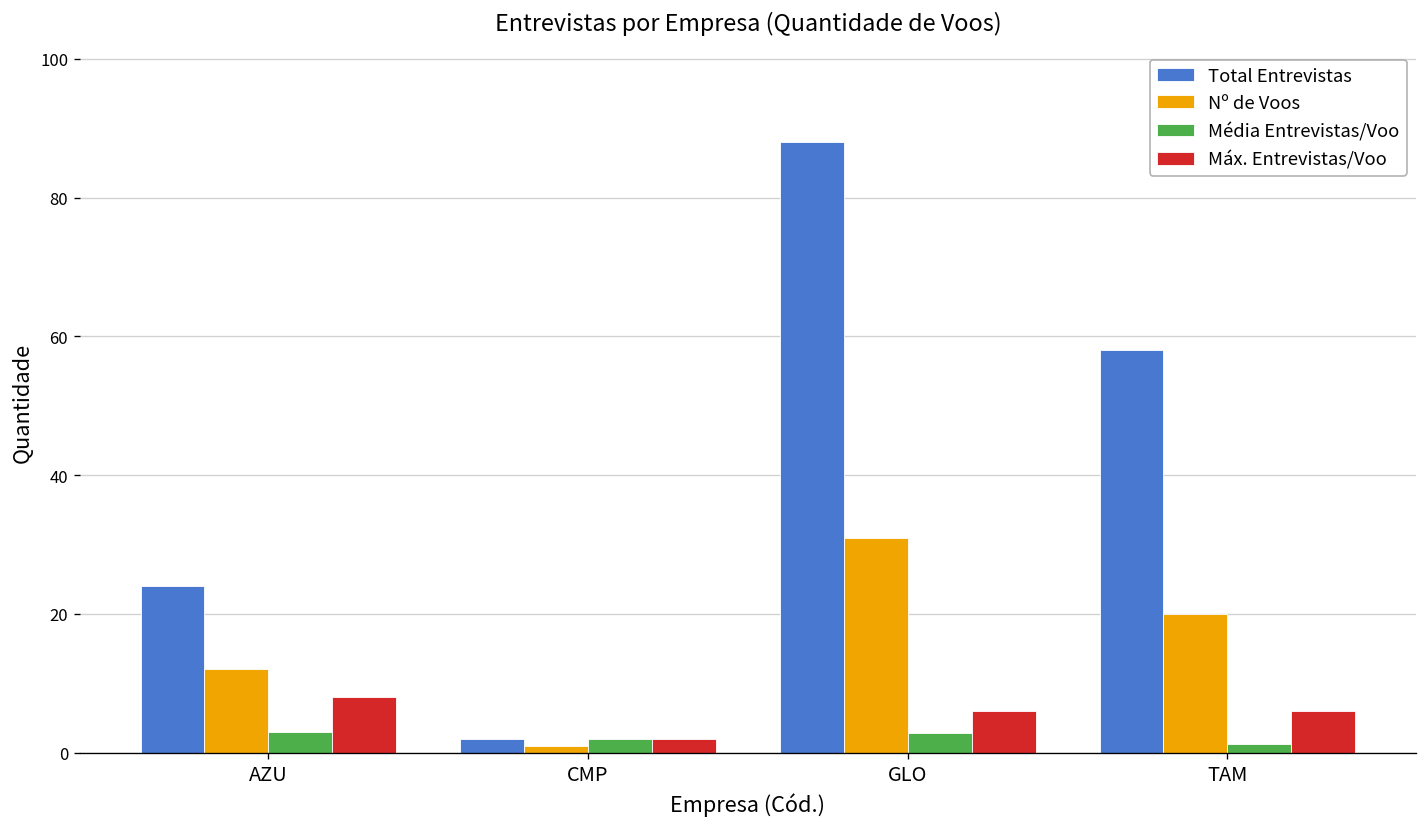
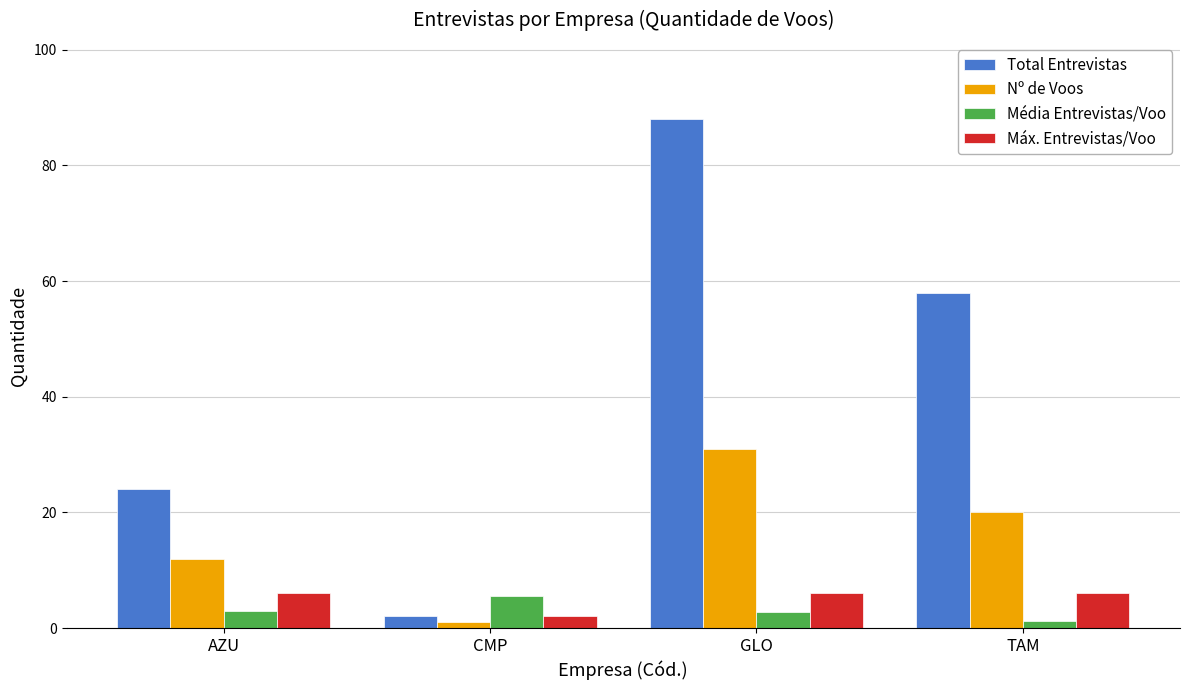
  {
    "Total Entrevistas": {
      "AZU": 24,
      "CMP": 2,
      "GLO": 88,
      "TAM": 58
    },
    "Nº de Voos": {
      "AZU": 12,
      "CMP": 1,
      "GLO": 31,
      "TAM": 20
    },
    "Média Entrevistas/Voo": {
      "AZU": 3,
-     "CMP": 2,
+     "CMP": 6,
      "GLO": 3,
      "TAM": 1
    },
    "Máx. Entrevistas/Voo": {
-     "AZU": 8,
+     "AZU": 6,
      "CMP": 2,
      "GLO": 6,
      "TAM": 6
    }
  }
